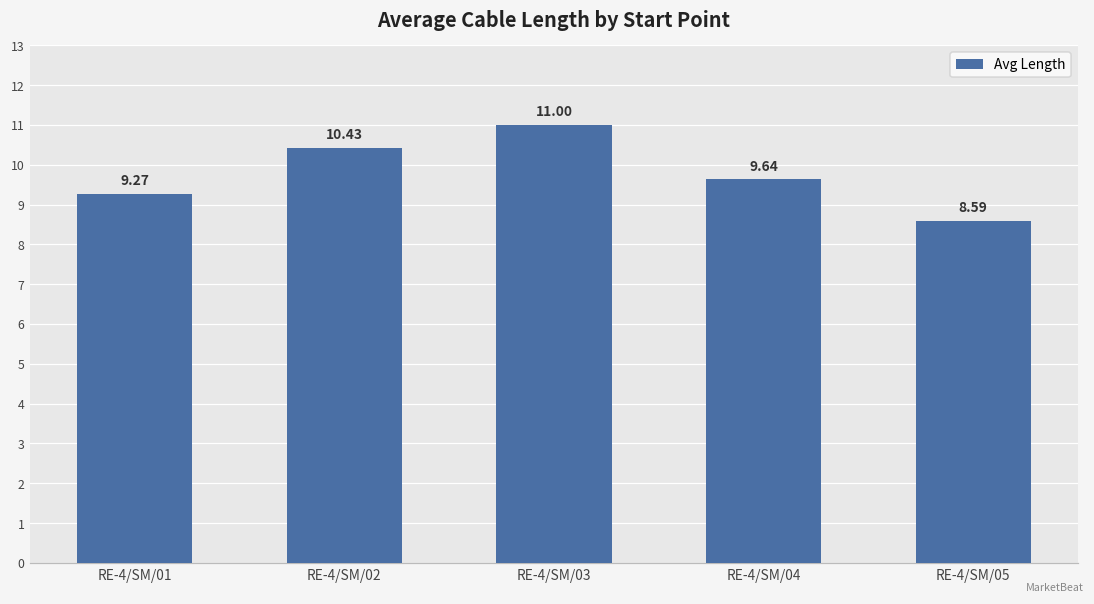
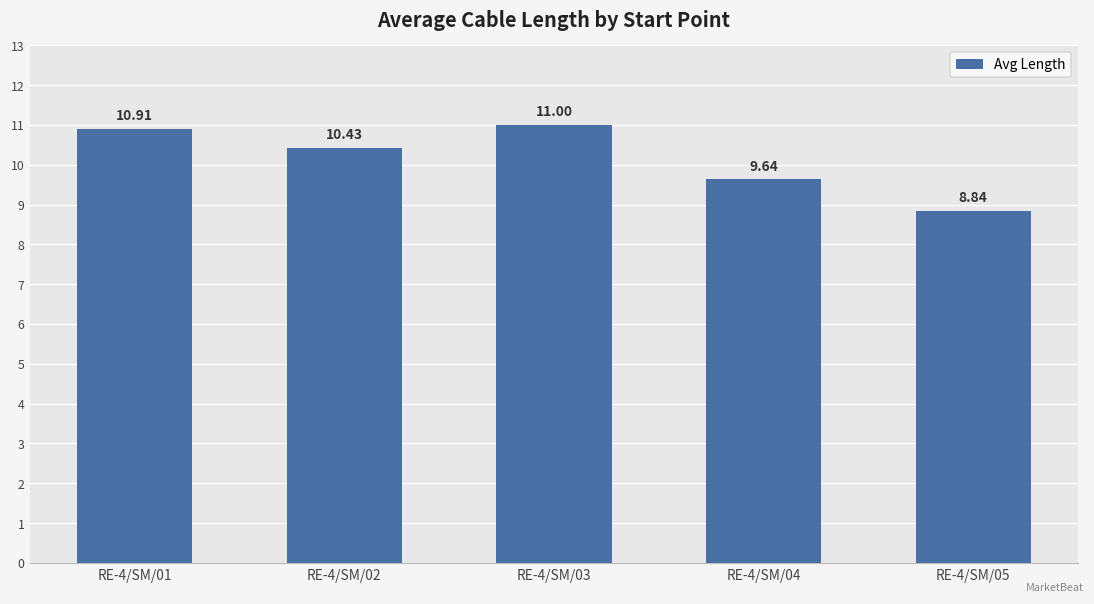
  {
-   "RE-4/SM/01": 9.27,
+   "RE-4/SM/01": 10.91,
    "RE-4/SM/02": 10.43,
    "RE-4/SM/03": 11.00,
    "RE-4/SM/04": 9.64,
-   "RE-4/SM/05": 8.59
+   "RE-4/SM/05": 8.84
  }
